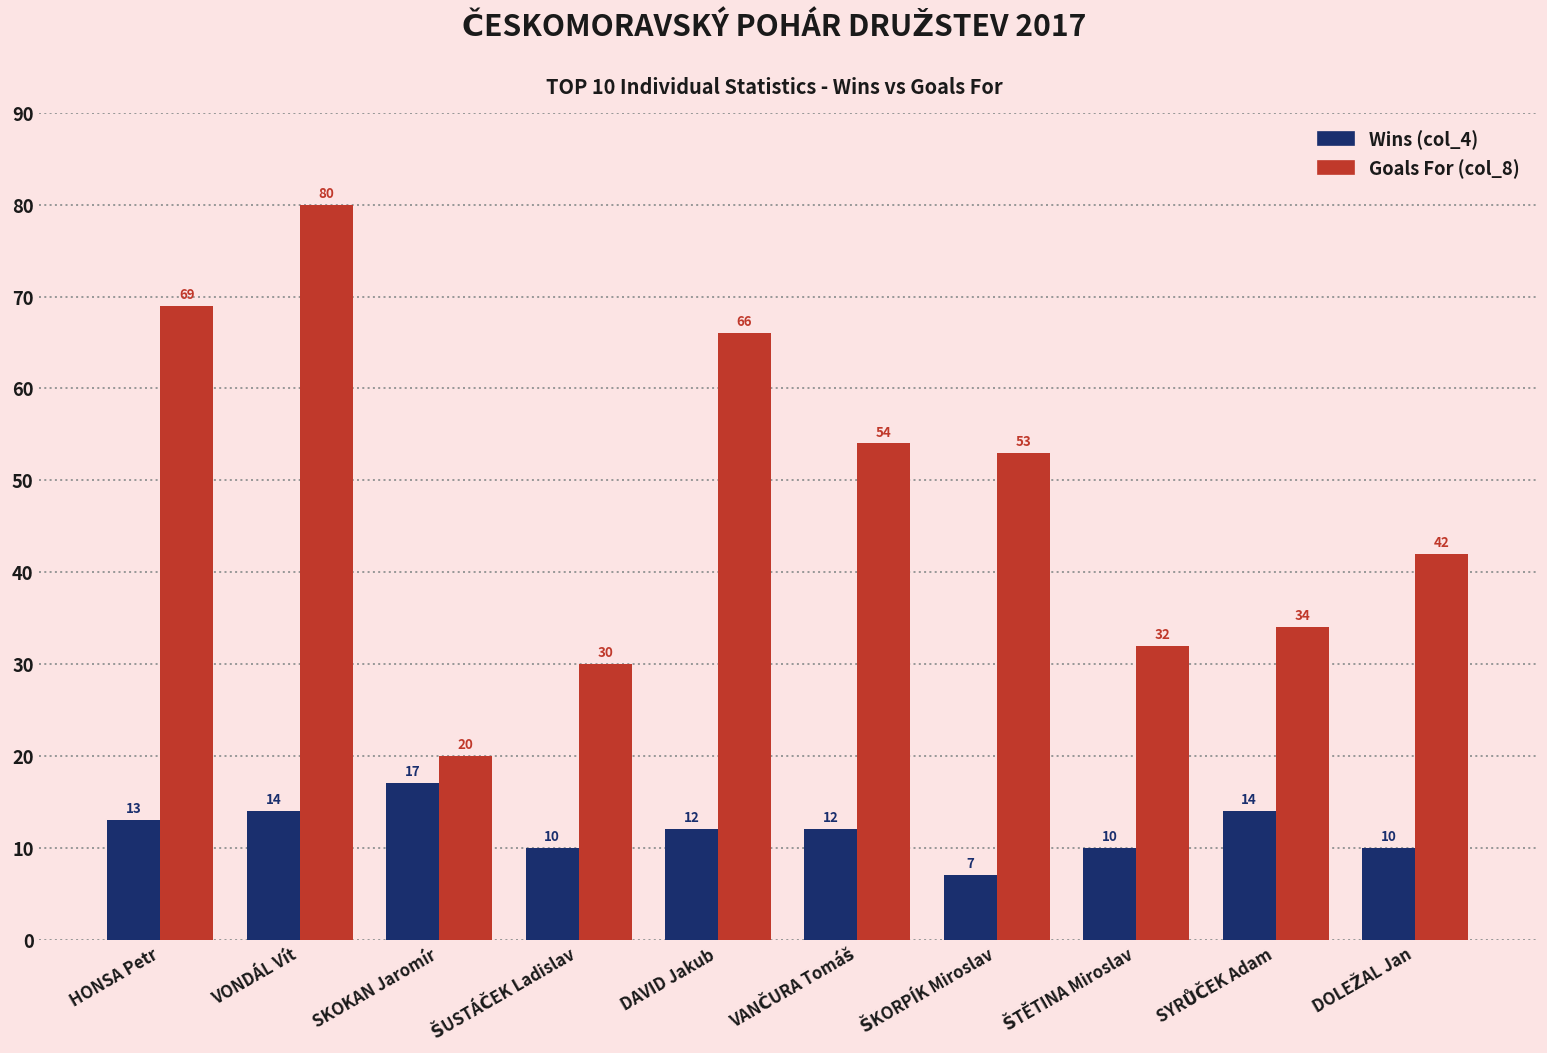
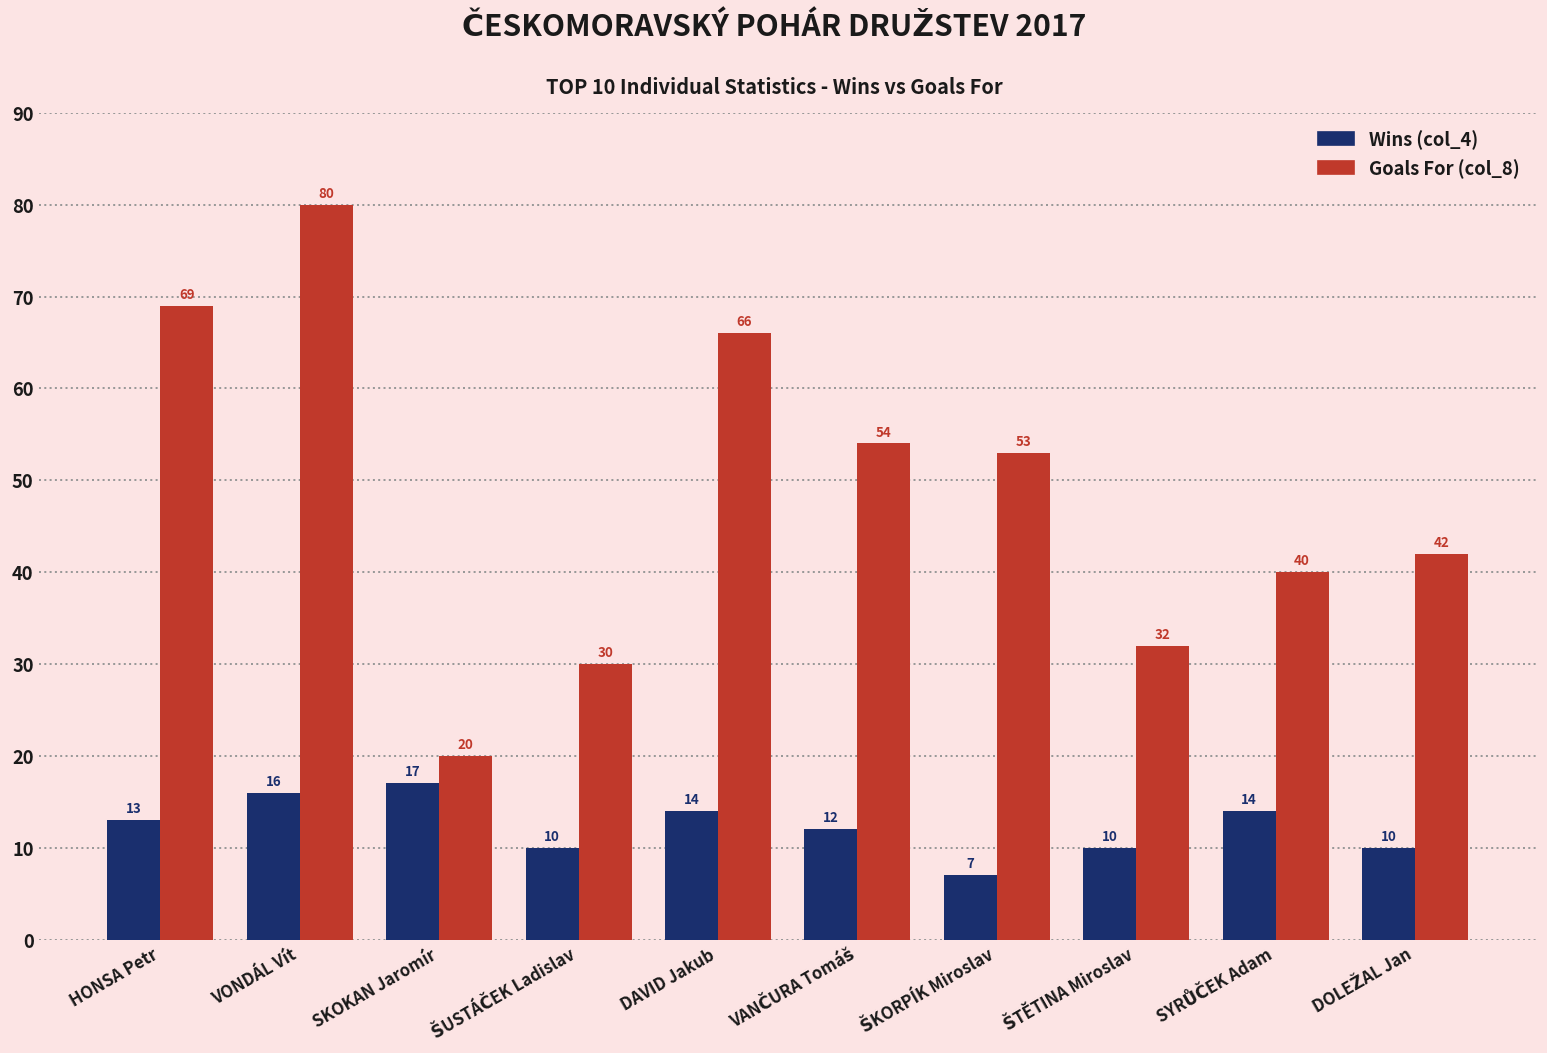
  {
    "Wins (col_4)": {
      "HONSA Petr": 13,
-     "VONDÁL Vít": 14,
+     "VONDÁL Vít": 16,
      "SKOKAN Jaromír": 17,
      "ŠUSTÁČEK Ladislav": 10,
-     "DAVID Jakub": 12,
+     "DAVID Jakub": 14,
      "VANČURA Tomáš": 12,
      "ŠKORPÍK Miroslav": 7,
      "ŠTĚTINA Miroslav": 10,
      "SYRŮČEK Adam": 14,
      "DOLEŽAL Jan": 10
    },
    "Goals For (col_8)": {
      "HONSA Petr": 69,
      "VONDÁL Vít": 80,
      "SKOKAN Jaromír": 20,
      "ŠUSTÁČEK Ladislav": 30,
      "DAVID Jakub": 66,
      "VANČURA Tomáš": 54,
      "ŠKORPÍK Miroslav": 53,
      "ŠTĚTINA Miroslav": 32,
-     "SYRŮČEK Adam": 34,
+     "SYRŮČEK Adam": 40,
      "DOLEŽAL Jan": 42
    }
  }
